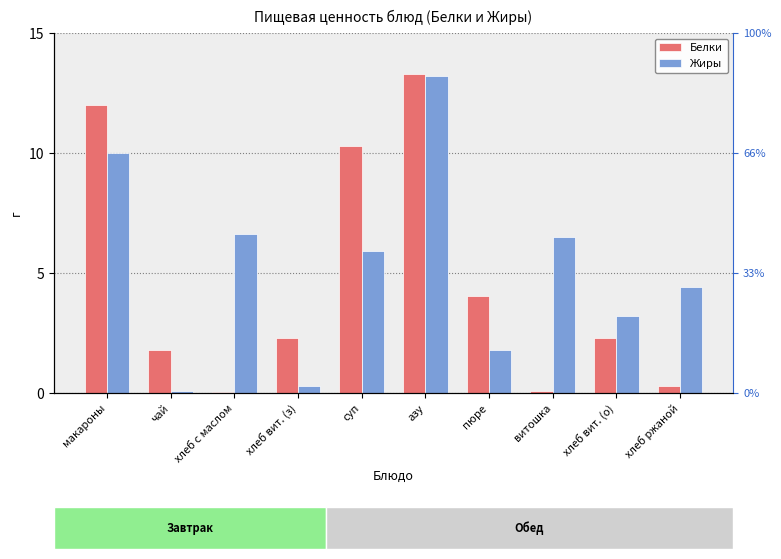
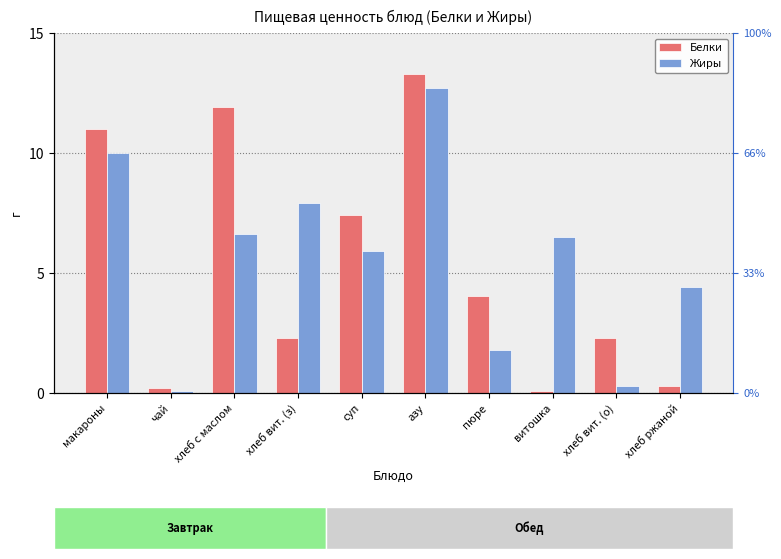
  {
    "Белки": {
-     "макароны": 12,
-     "чай": 1.8,
-     "хлеб с маслом": 0.1,
+     "макароны": 11,
+     "чай": 0.2,
+     "хлеб с маслом": 11.9,
      "хлеб вит. (з)": 2.3,
-     "суп": 10.3,
+     "суп": 7.4,
      "азу": 13.3,
      "пюре": 4.1,
      "хлеб вит. (о)": 2.3,
      "хлеб ржаной": 0.3
    },
    "Жиры": {
      "макароны": 10.0,
      "хлеб с маслом": 6.6,
-     "хлеб вит. (з)": 0.3,
+     "хлеб вит. (з)": 7.9,
      "суп": 5.9,
-     "азу": 13.2,
+     "азу": 12.7,
      "пюре": 1.8,
      "витошка": 6.5,
-     "хлеб вит. (о)": 3.2,
+     "хлеб вит. (о)": 0.3,
      "хлеб ржаной": 4.4
    }
  }
